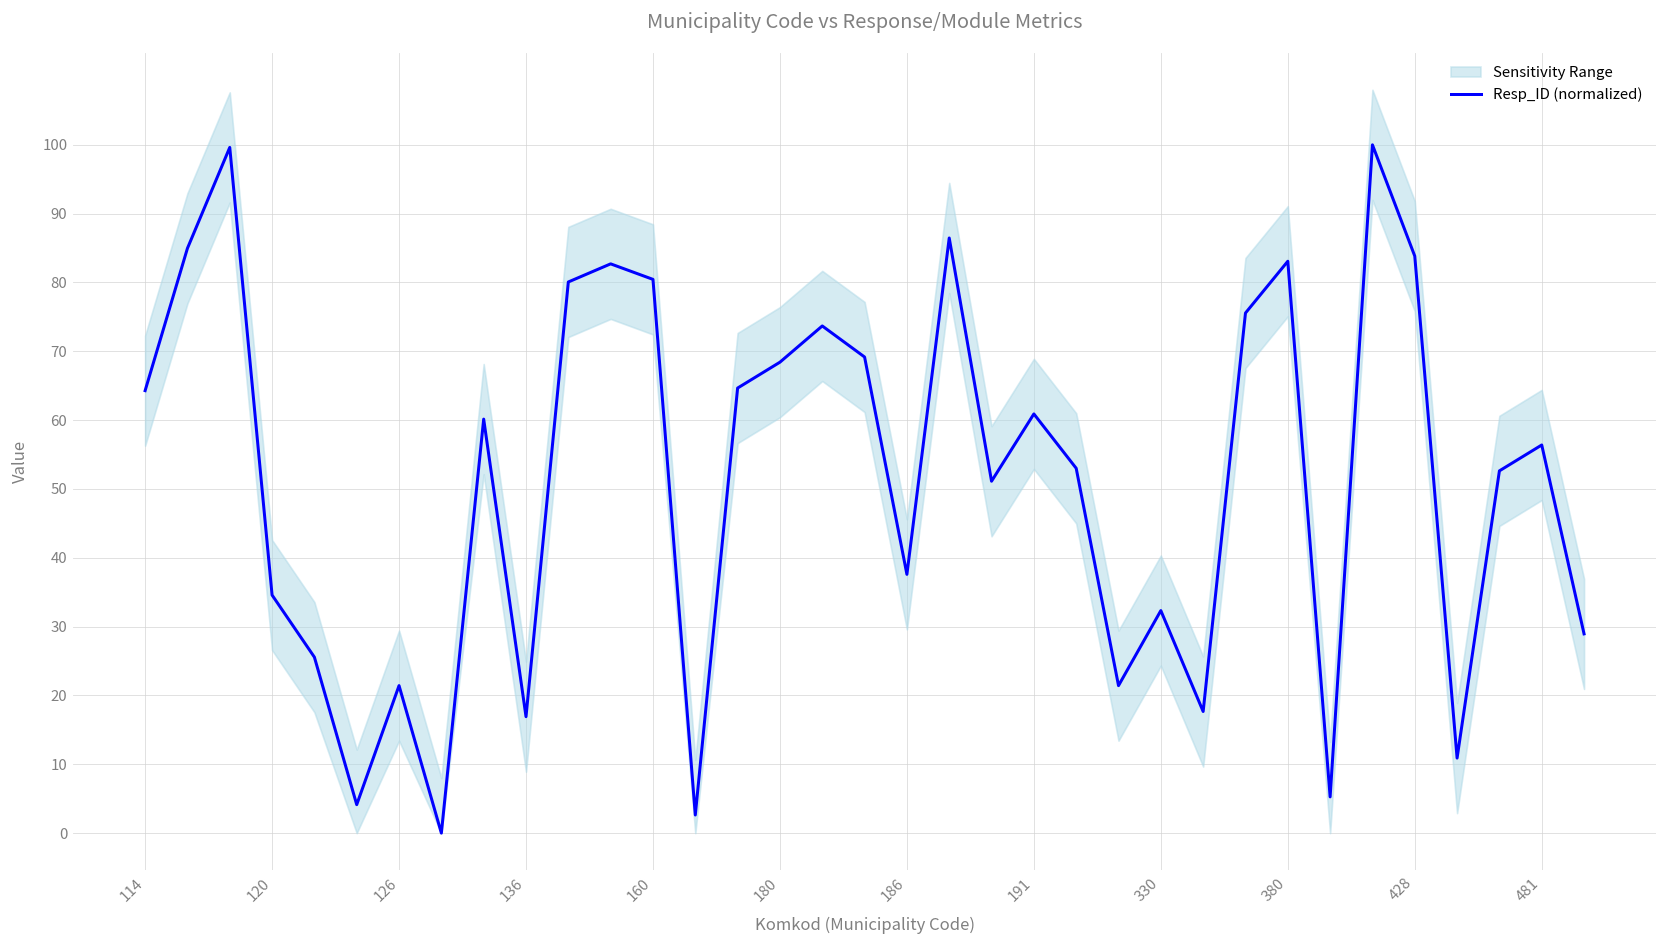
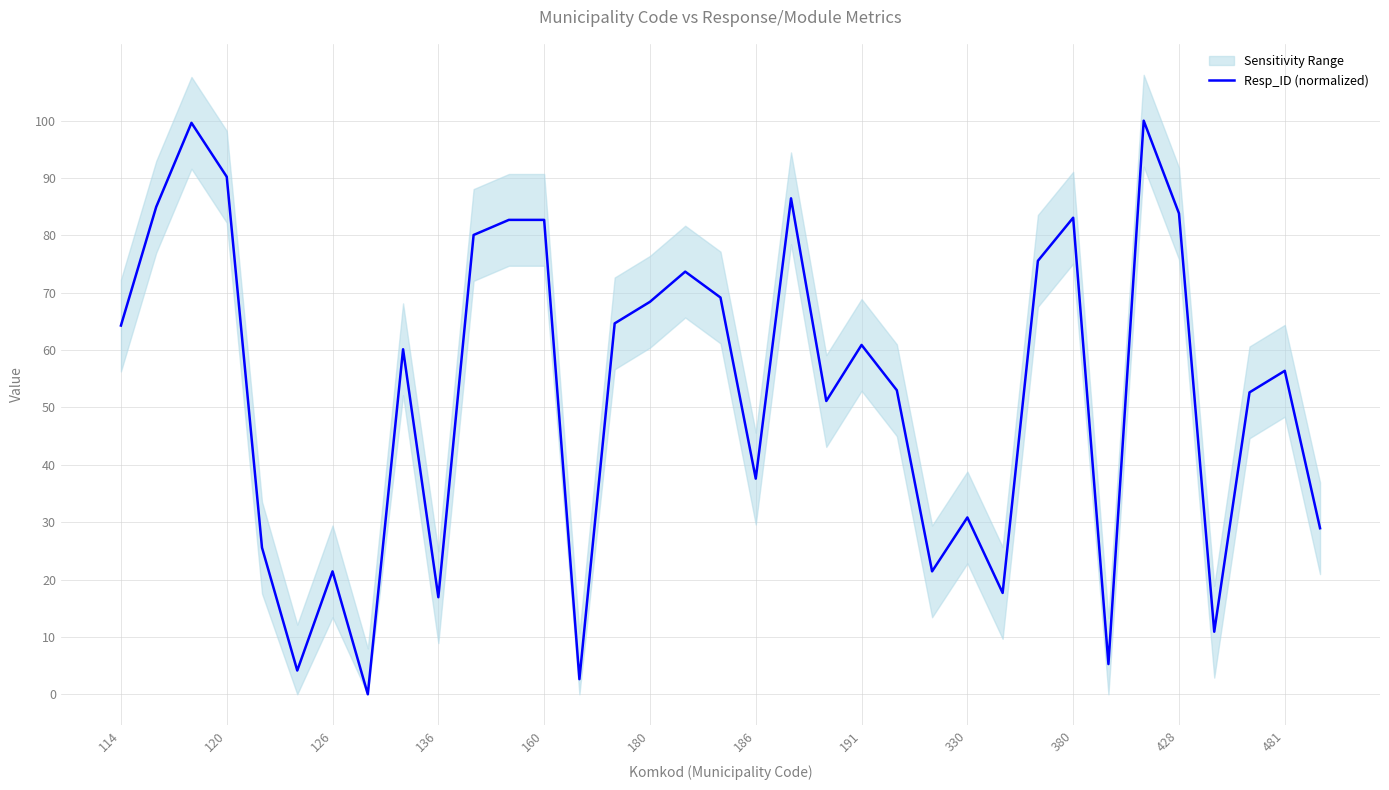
  {
    "Resp_ID (normalized)": {
      "114": 64,
-     "120": 35,
+     "120": 90,
      "126": 21,
      "136": 17,
-     "160": 80,
+     "160": 83,
      "180": 68,
      "186": 38,
      "191": 61,
-     "330": 32,
+     "330": 31,
      "380": 83,
      "428": 84,
      "481": 56
    }
  }
